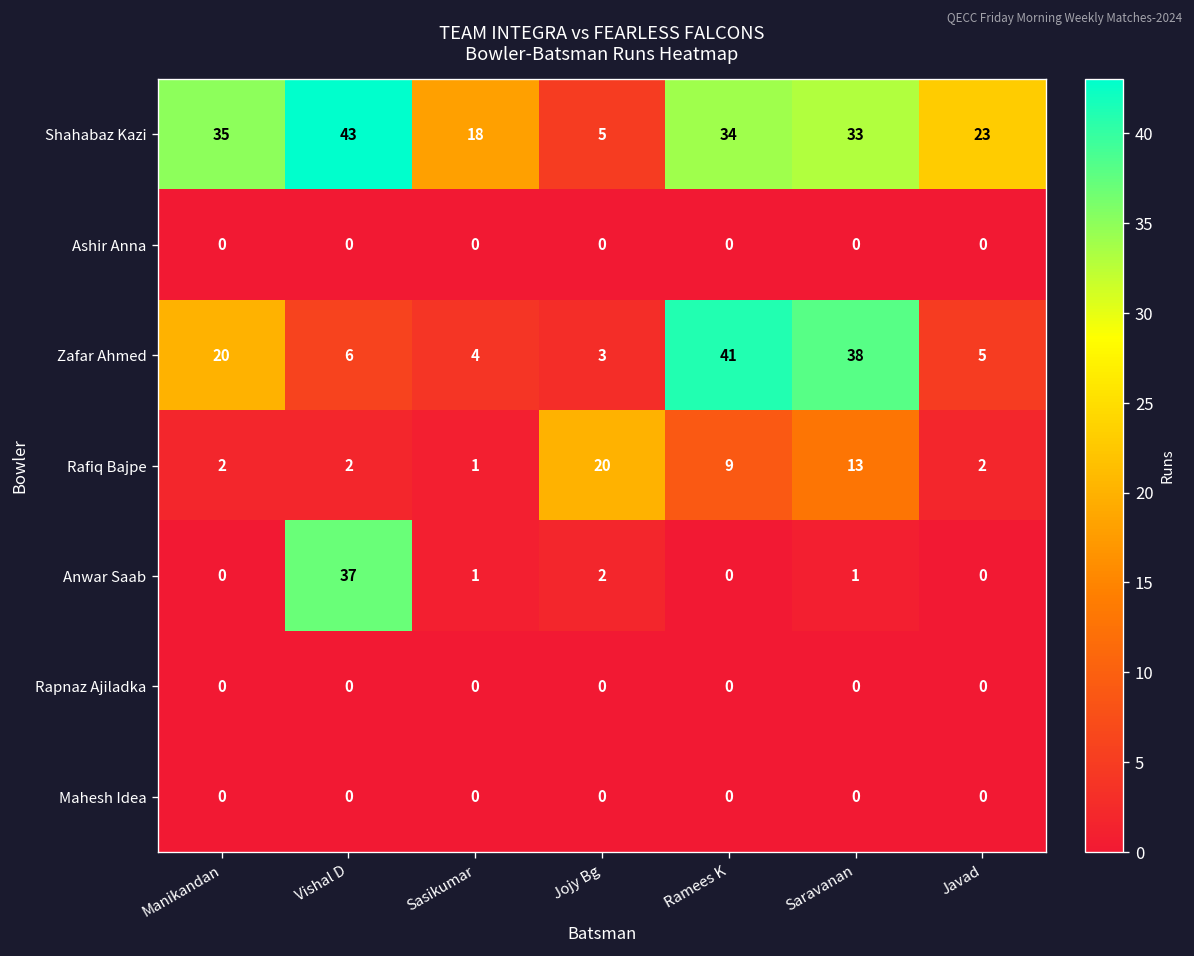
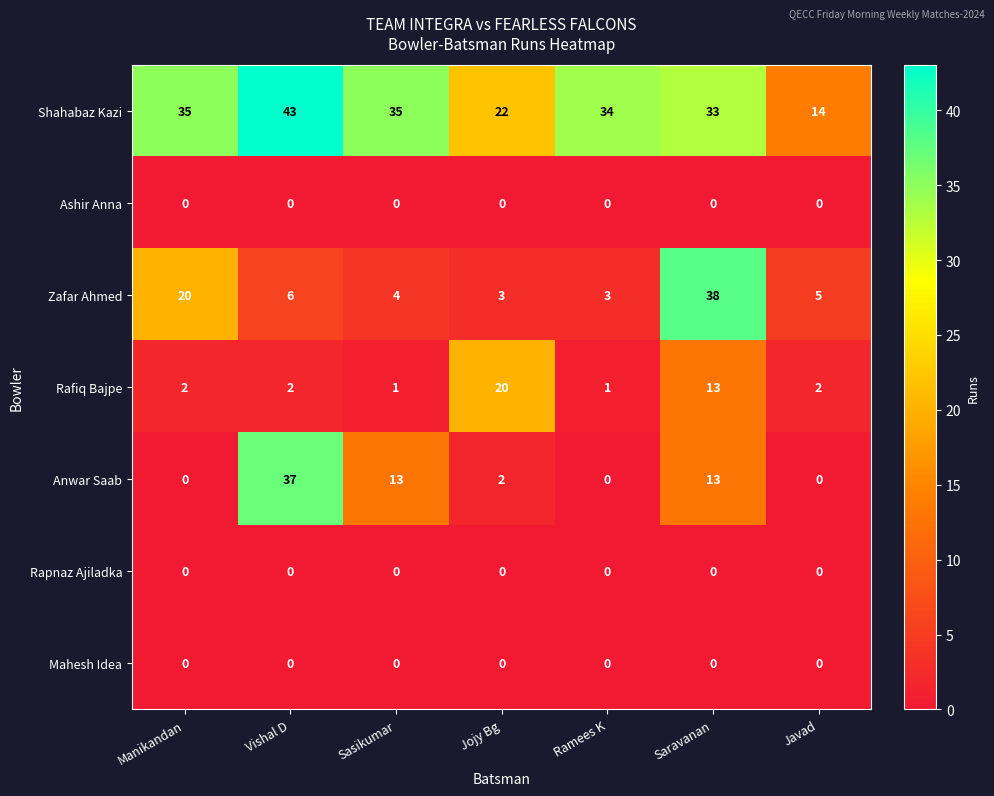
  {
    "Shahabaz Kazi": {
      "Manikandan": 35,
      "Vishal D": 43,
-     "Sasikumar": 18,
-     "Jojy Bg": 5,
+     "Sasikumar": 35,
+     "Jojy Bg": 22,
      "Ramees K": 34,
      "Saravanan": 33,
-     "Javad": 23
+     "Javad": 14
    },
    "Ashir Anna": {
      "Manikandan": 0,
      "Vishal D": 0,
      "Sasikumar": 0,
      "Jojy Bg": 0,
      "Ramees K": 0,
      "Saravanan": 0,
      "Javad": 0
    },
    "Zafar Ahmed": {
      "Manikandan": 20,
      "Vishal D": 6,
      "Sasikumar": 4,
      "Jojy Bg": 3,
-     "Ramees K": 41,
+     "Ramees K": 3,
      "Saravanan": 38,
      "Javad": 5
    },
    "Rafiq Bajpe": {
      "Manikandan": 2,
      "Vishal D": 2,
      "Sasikumar": 1,
      "Jojy Bg": 20,
-     "Ramees K": 9,
+     "Ramees K": 1,
      "Saravanan": 13,
      "Javad": 2
    },
    "Anwar Saab": {
      "Manikandan": 0,
      "Vishal D": 37,
-     "Sasikumar": 1,
+     "Sasikumar": 13,
      "Jojy Bg": 2,
      "Ramees K": 0,
-     "Saravanan": 1,
+     "Saravanan": 13,
      "Javad": 0
    },
    "Rapnaz Ajiladka": {
      "Manikandan": 0,
      "Vishal D": 0,
      "Sasikumar": 0,
      "Jojy Bg": 0,
      "Ramees K": 0,
      "Saravanan": 0,
      "Javad": 0
    },
    "Mahesh Idea": {
      "Manikandan": 0,
      "Vishal D": 0,
      "Sasikumar": 0,
      "Jojy Bg": 0,
      "Ramees K": 0,
      "Saravanan": 0,
      "Javad": 0
    }
  }
